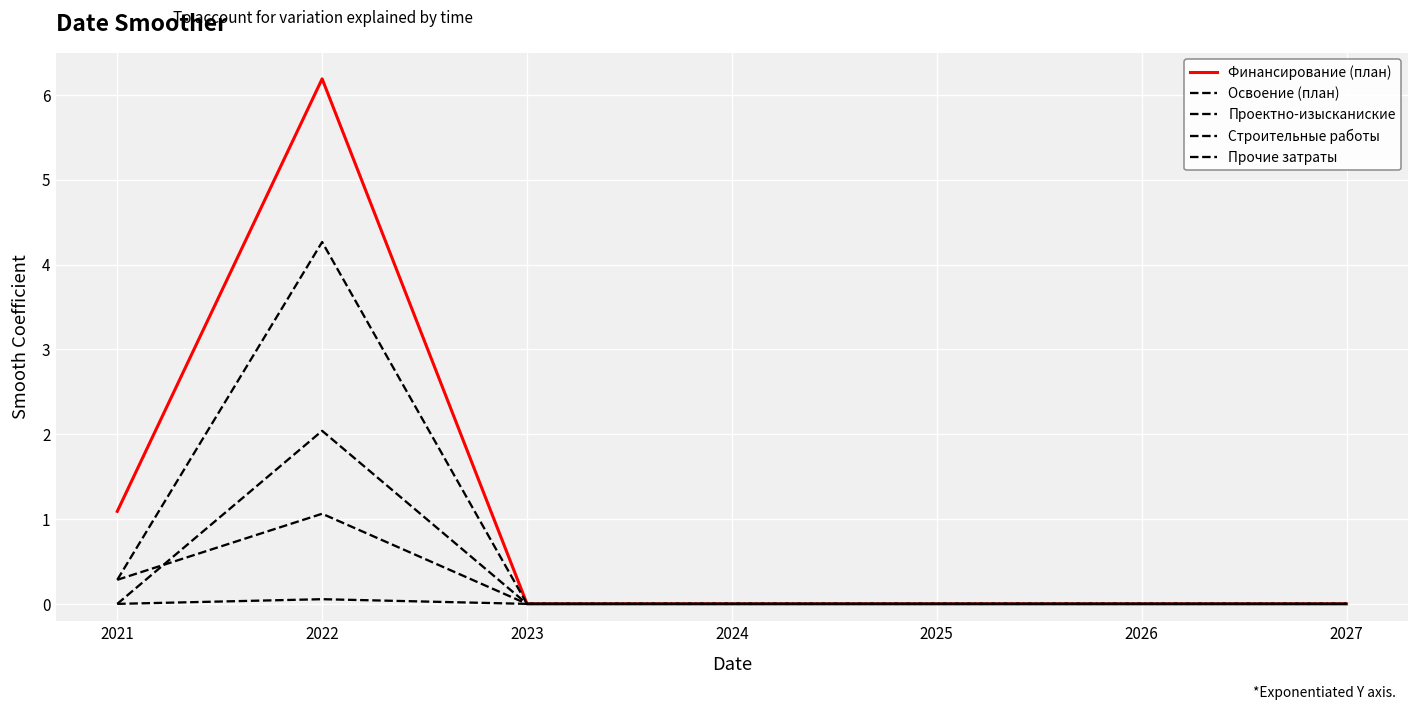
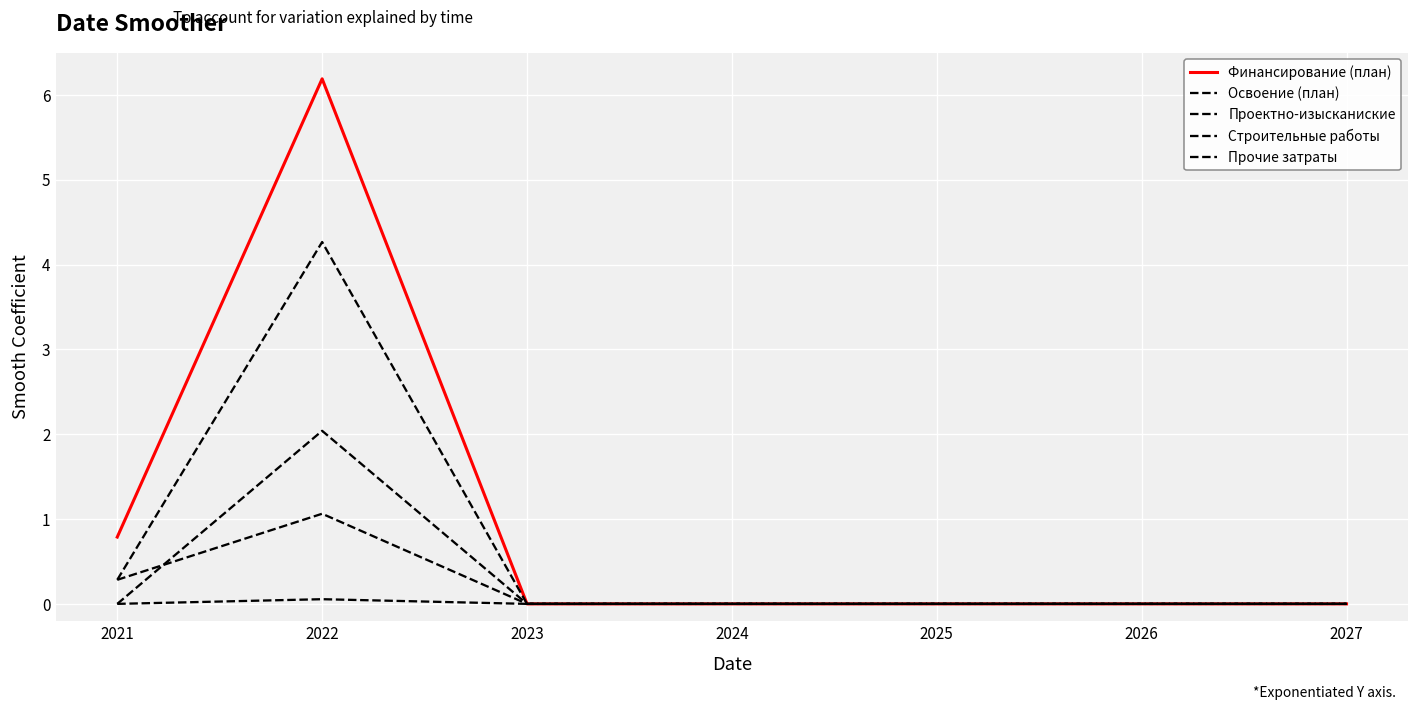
  {
    "Финансирование (план)": {
-     "2021": 1.1,
+     "2021": 0.8,
      "2022": 6.2
    }
  }
